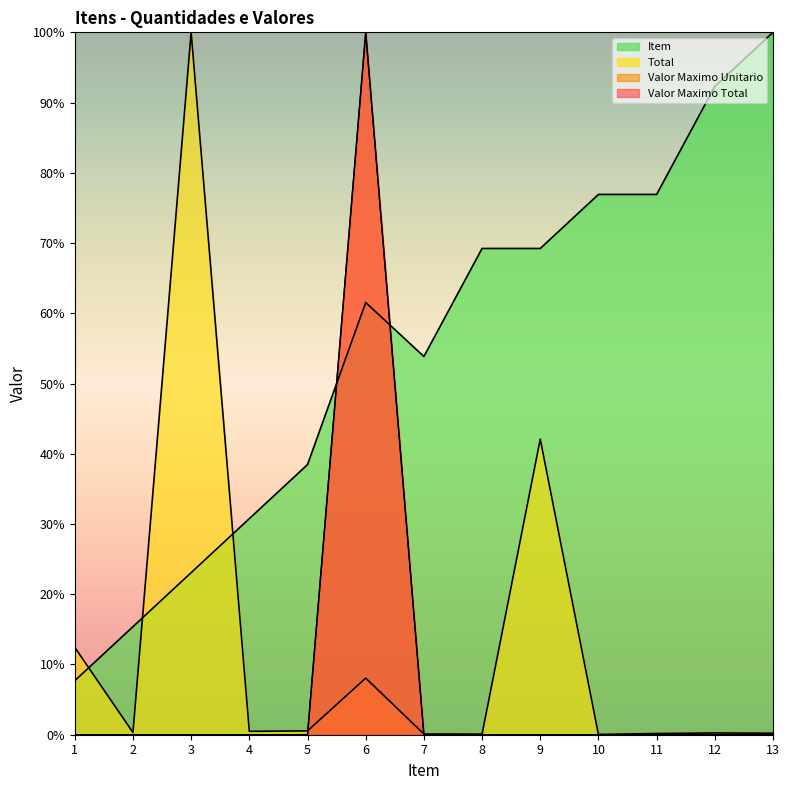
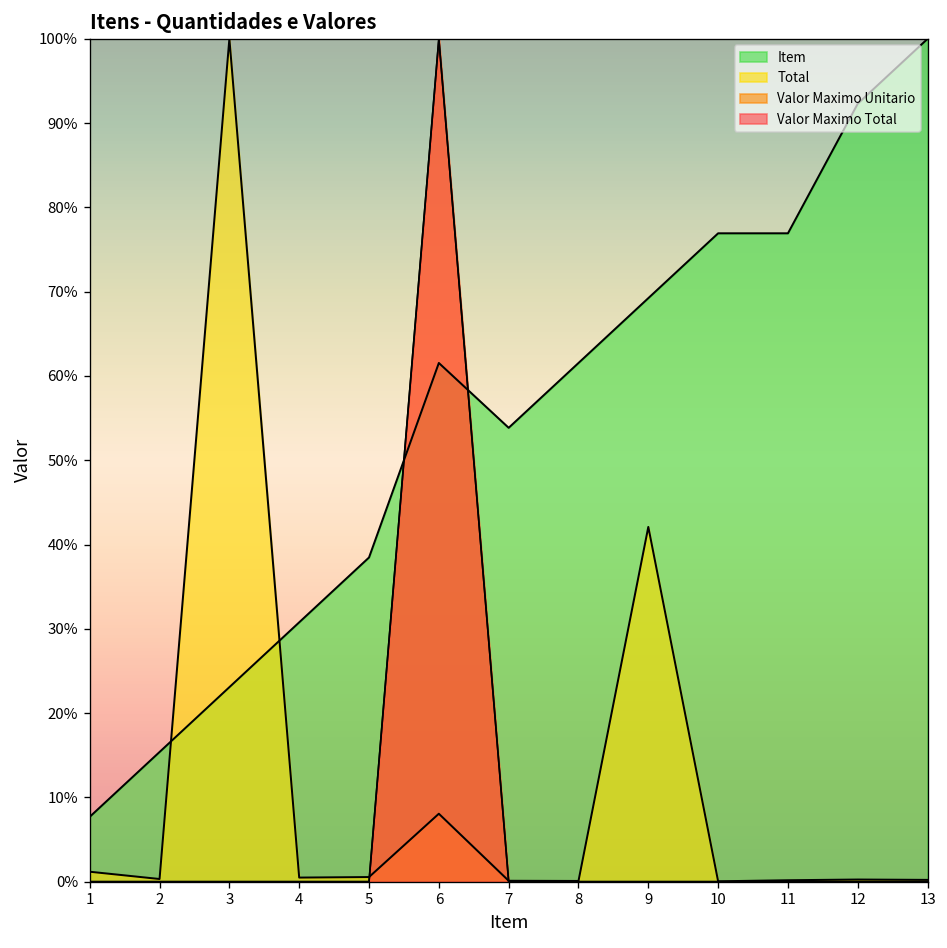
  {
    "Item": {
      "1": "8%",
      "2": "15%",
      "3": "23%",
      "4": "31%",
      "5": "38%",
      "6": "62%",
      "7": "54%",
-     "8": "69%",
+     "8": "62%",
      "9": "69%",
      "10": "77%",
      "11": "77%",
      "13": "100%"
    },
    "Total": {
-     "1": "12%",
+     "1": "1%",
      "3": "100%",
      "4": "0%",
      "5": "1%",
      "6": "8%",
      "9": "42%"
    },
    "Valor Maximo Total": {
      "1": "0%",
      "3": "0%",
      "4": "0%",
      "5": "0%",
      "6": "100%",
      "9": "0%"
    }
  }
